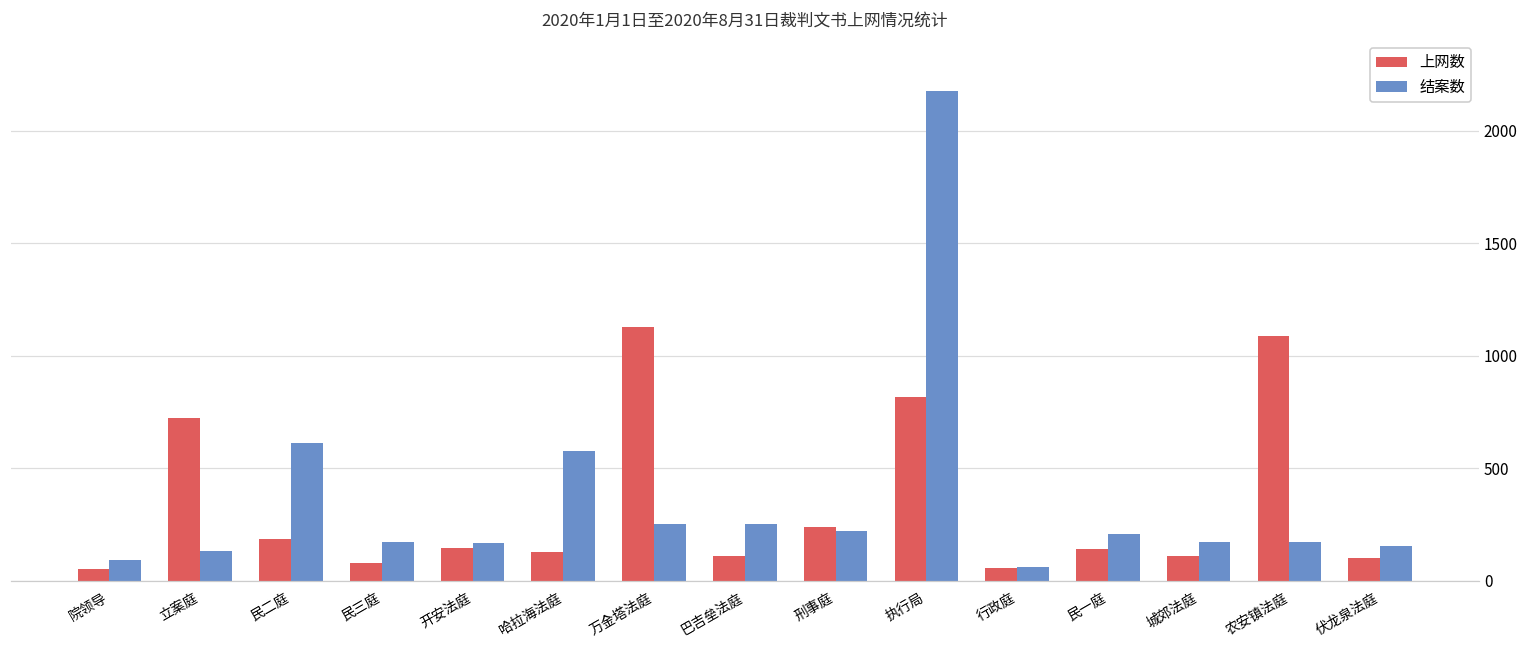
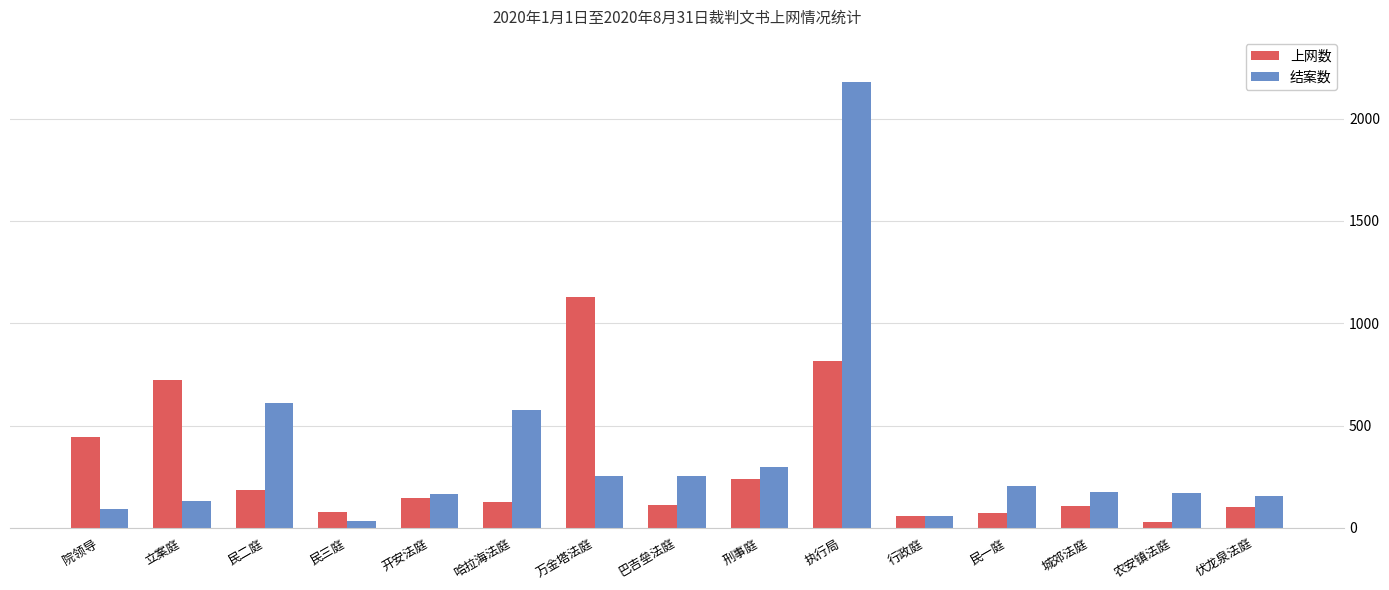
  {
    "上网数": {
-     "院领导": 50,
+     "院领导": 440,
      "立案庭": 720,
      "民二庭": 180,
      "民三庭": 80,
      "开安法庭": 140,
      "哈拉海法庭": 130,
      "万金塔法庭": 1130,
      "巴吉垒法庭": 110,
      "刑事庭": 240,
      "执行局": 820,
      "行政庭": 60,
-     "民一庭": 140,
+     "民一庭": 70,
      "城郊法庭": 110,
-     "农安镇法庭": 1090,
+     "农安镇法庭": 30,
      "伏龙泉法庭": 100
    },
    "结案数": {
      "院领导": 90,
      "立案庭": 130,
      "民二庭": 610,
-     "民三庭": 170,
+     "民三庭": 30,
      "开安法庭": 170,
      "哈拉海法庭": 570,
      "万金塔法庭": 250,
      "巴吉垒法庭": 250,
-     "刑事庭": 220,
+     "刑事庭": 300,
      "执行局": 2180,
      "行政庭": 60,
      "民一庭": 210,
      "城郊法庭": 170,
      "农安镇法庭": 170,
      "伏龙泉法庭": 150
    }
  }
